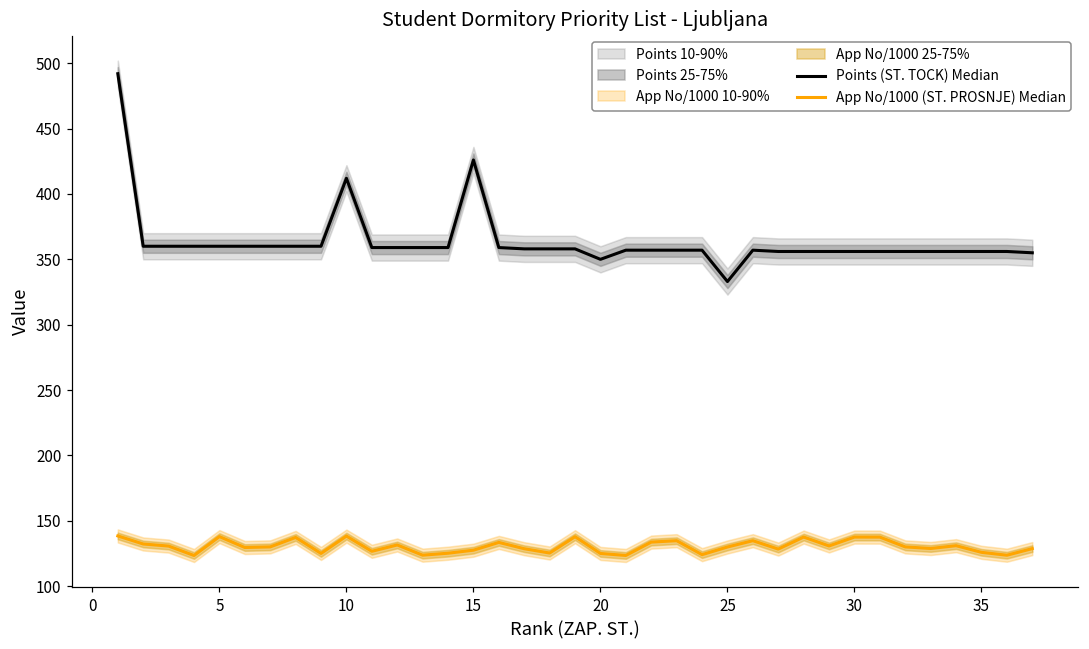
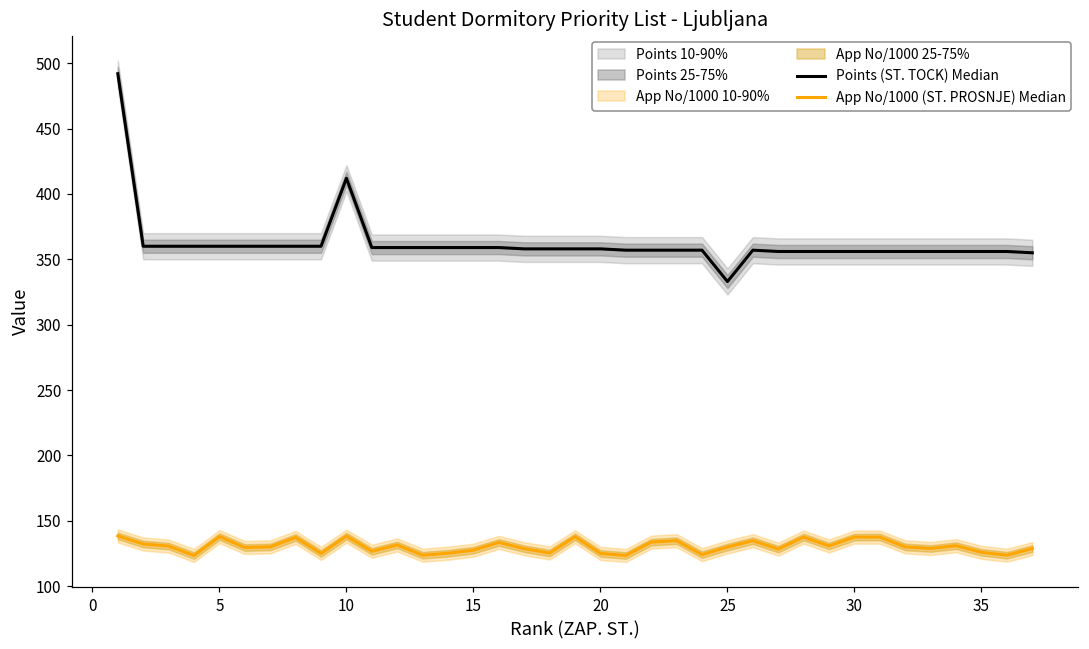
  {
    "Points (ST. TOCK) Median": {
      "5": 360,
      "10": 412,
-     "15": 426,
-     "20": 350,
+     "15": 359,
+     "20": 358,
      "25": 333,
      "30": 356,
      "35": 356
    }
  }
